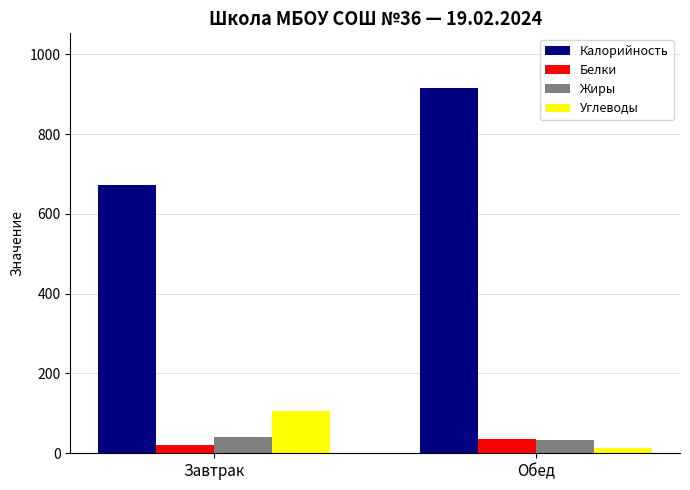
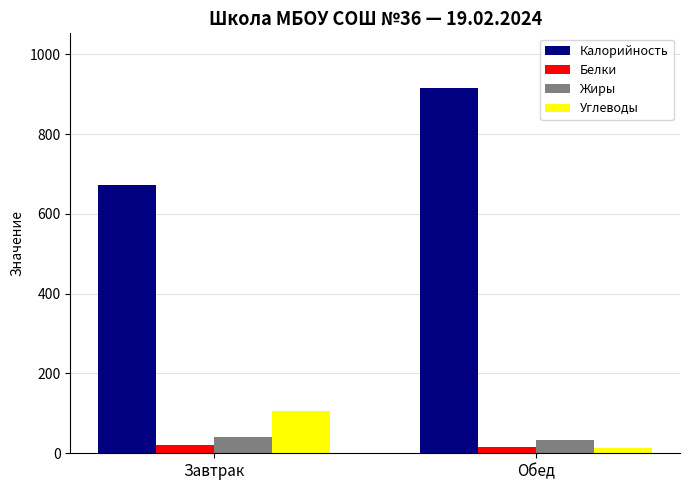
  {
    "Калорийность": {
      "Завтрак": 670,
      "Обед": 920
    },
    "Белки": {
      "Завтрак": 20,
-     "Обед": 40
+     "Обед": 20
    },
    "Жиры": {
      "Завтрак": 40,
      "Обед": 30
    },
    "Углеводы": {
      "Завтрак": 110,
      "Обед": 10
    }
  }
